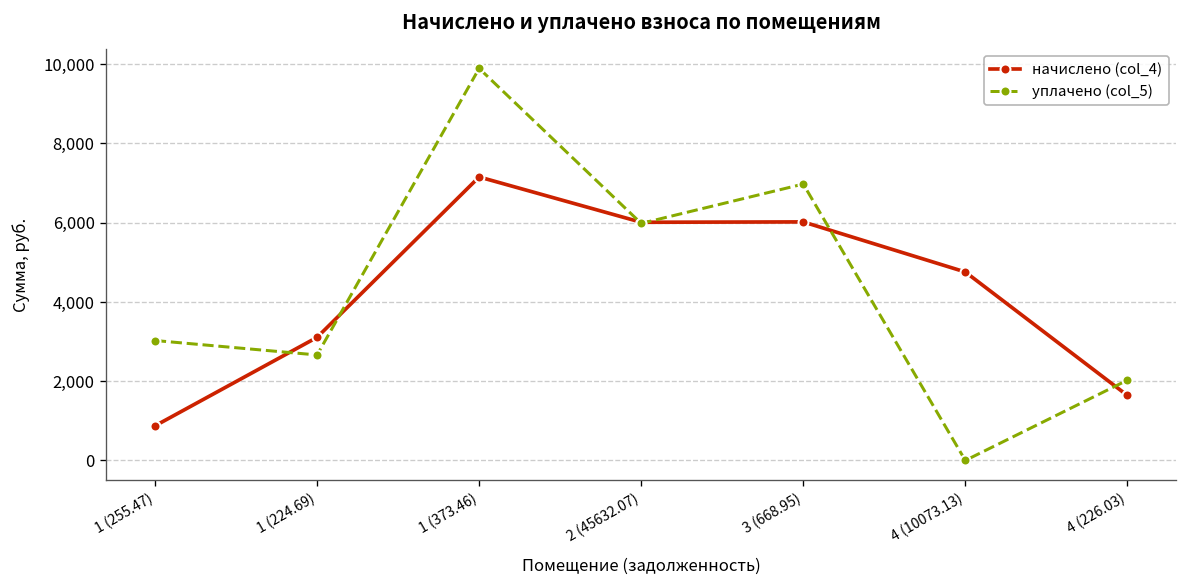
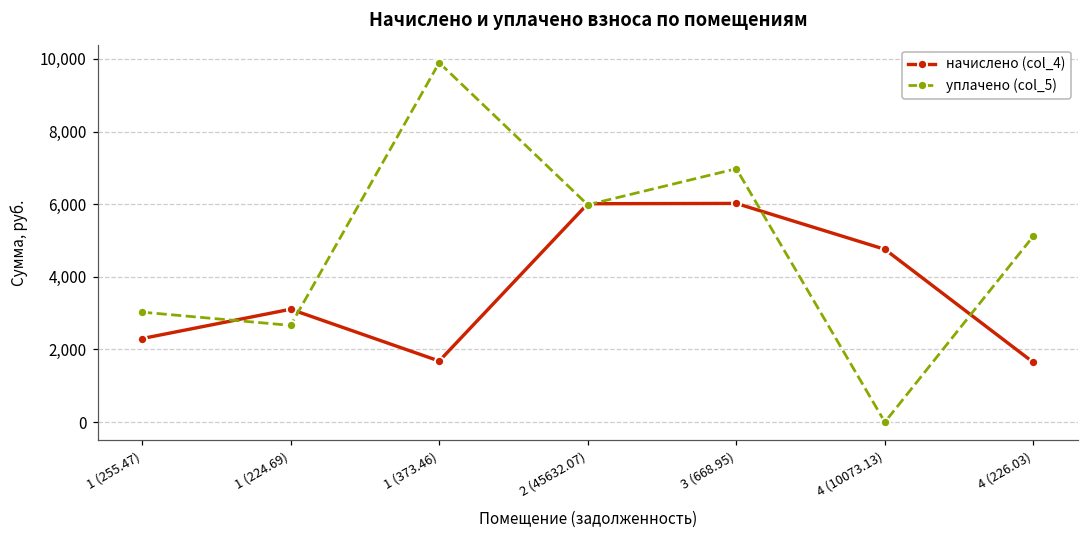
  {
    "начислено (col_4)": {
-     "1 (255.47)": "900",
+     "1 (255.47)": "2,300",
      "1 (224.69)": "3,100",
-     "1 (373.46)": "7,200",
+     "1 (373.46)": "1,700",
      "3 (668.95)": "6,000",
      "4 (10073.13)": "4,800",
      "4 (226.03)": "1,600"
    },
    "уплачено (col_5)": {
      "1 (255.47)": "3,000",
      "1 (224.69)": "2,700",
      "1 (373.46)": "9,900",
      "3 (668.95)": "7,000",
      "4 (10073.13)": "0",
-     "4 (226.03)": "2,000"
+     "4 (226.03)": "5,100"
    }
  }
